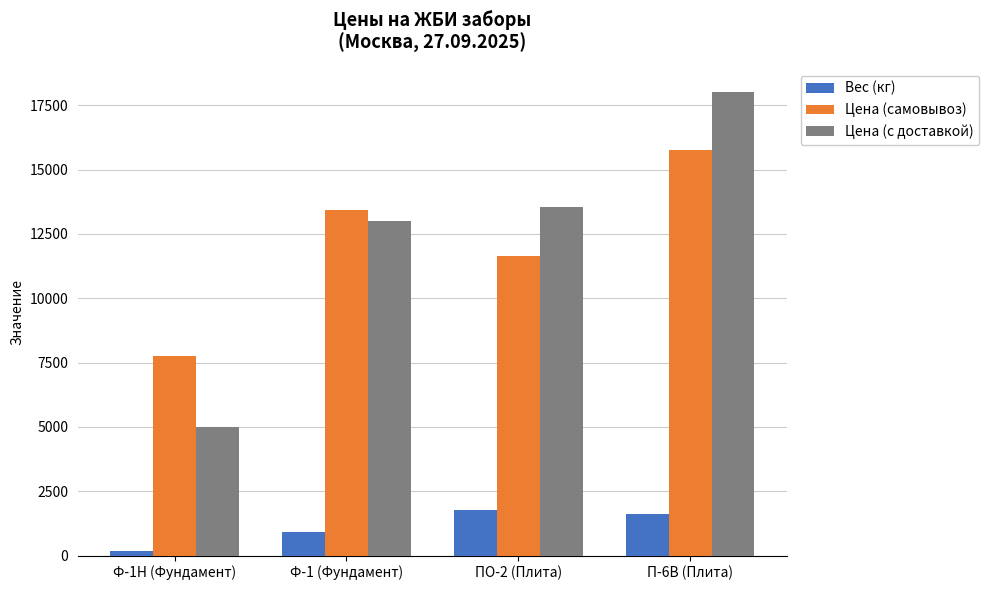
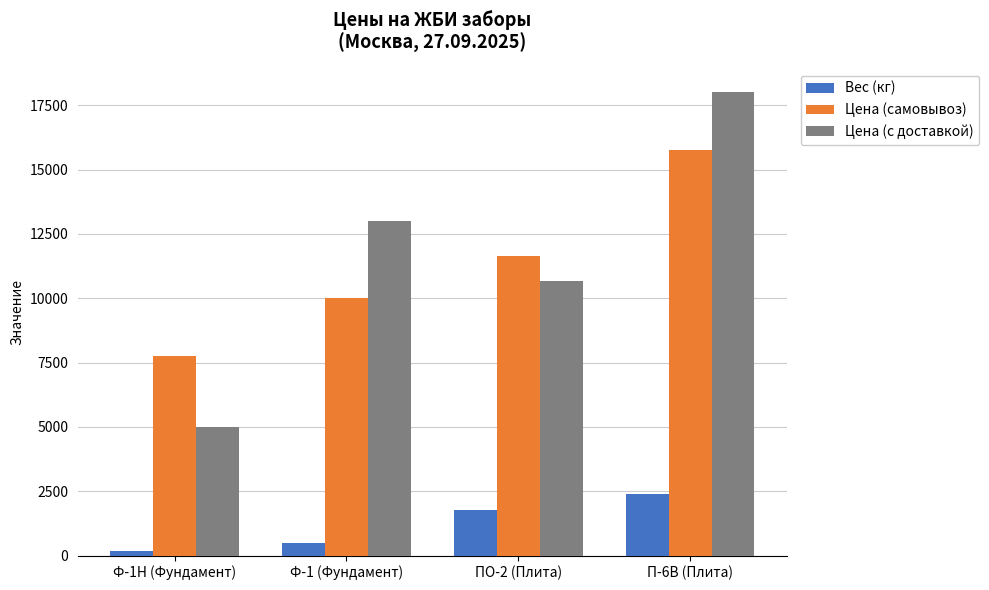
  {
    "Вес (кг)": {
      "Ф-1Н (Фундамент)": 200,
-     "Ф-1 (Фундамент)": 900,
+     "Ф-1 (Фундамент)": 500,
      "ПО-2 (Плита)": 1800,
-     "П-6В (Плита)": 1600
+     "П-6В (Плита)": 2400
    },
    "Цена (самовывоз)": {
      "Ф-1Н (Фундамент)": 7800,
-     "Ф-1 (Фундамент)": 13400,
+     "Ф-1 (Фундамент)": 10000,
      "ПО-2 (Плита)": 11700,
      "П-6В (Плита)": 15800
    },
    "Цена (с доставкой)": {
      "Ф-1Н (Фундамент)": 5000,
      "Ф-1 (Фундамент)": 13000,
-     "ПО-2 (Плита)": 13600,
+     "ПО-2 (Плита)": 10700,
      "П-6В (Плита)": 18000
    }
  }
